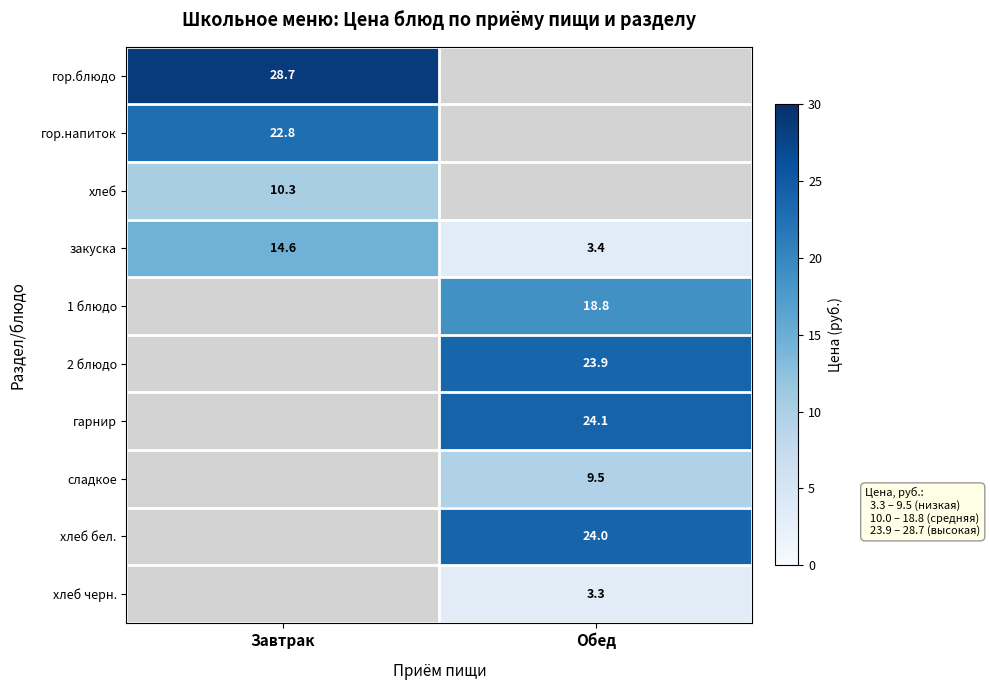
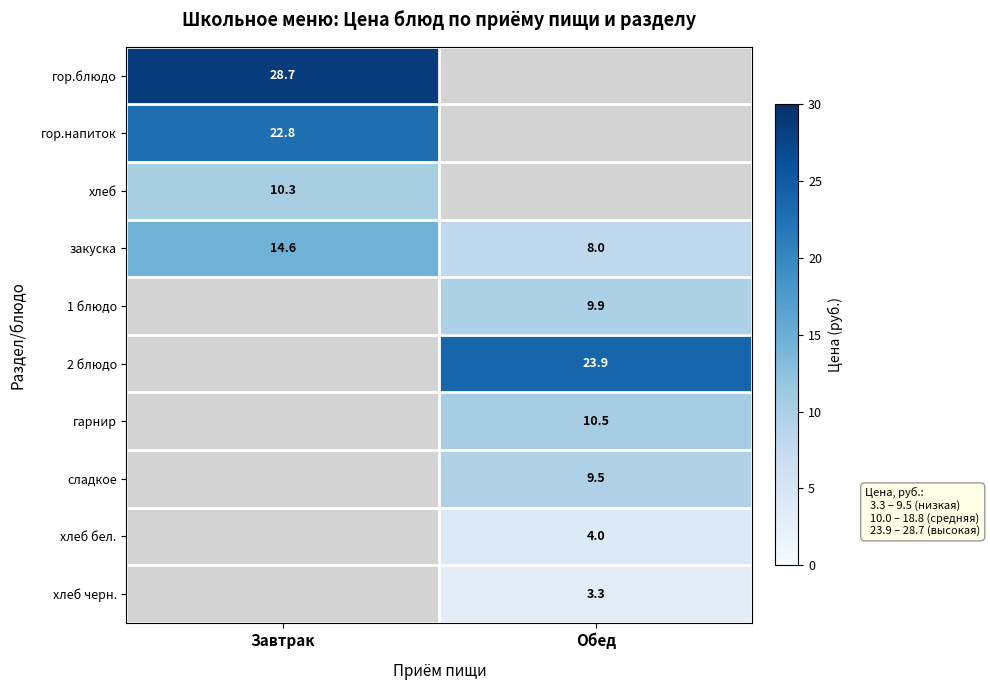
  {
    "гор.блюдо": {
      "Завтрак": 28.7
    },
    "гор.напиток": {
      "Завтрак": 22.8
    },
    "хлеб": {
      "Завтрак": 10.3
    },
    "закуска": {
      "Завтрак": 14.6,
-     "Обед": 3.4
+     "Обед": 8.0
    },
    "1 блюдо": {
-     "Обед": 18.8
+     "Обед": 9.9
    },
    "2 блюдо": {
      "Обед": 23.9
    },
    "гарнир": {
-     "Обед": 24.1
+     "Обед": 10.5
    },
    "сладкое": {
      "Обед": 9.5
    },
    "хлеб бел.": {
-     "Обед": 24.0
+     "Обед": 4.0
    },
    "хлеб черн.": {
      "Обед": 3.3
    }
  }
